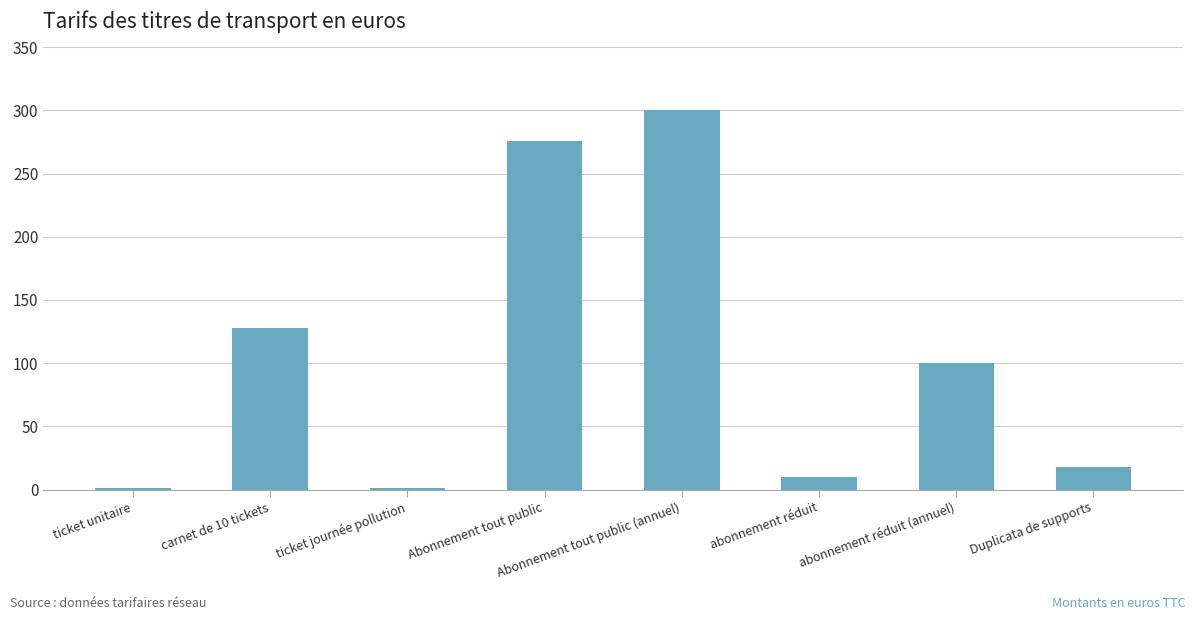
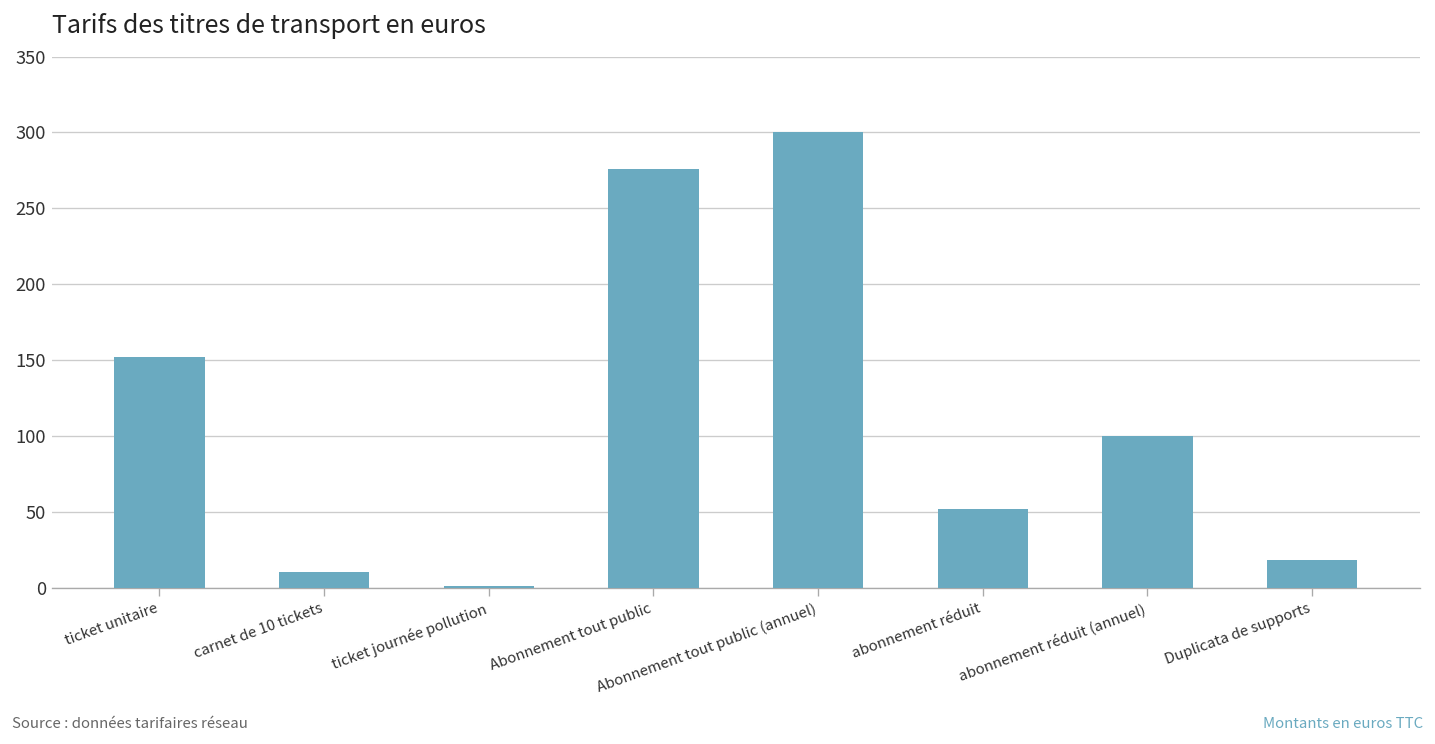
  {
-   "ticket unitaire": 1,
-   "carnet de 10 tickets": 128,
+   "ticket unitaire": 152,
+   "carnet de 10 tickets": 10,
    "Abonnement tout public": 276,
    "Abonnement tout public (annuel)": 300,
-   "abonnement réduit": 10,
+   "abonnement réduit": 52,
    "abonnement réduit (annuel)": 100,
    "Duplicata de supports": 18
  }
